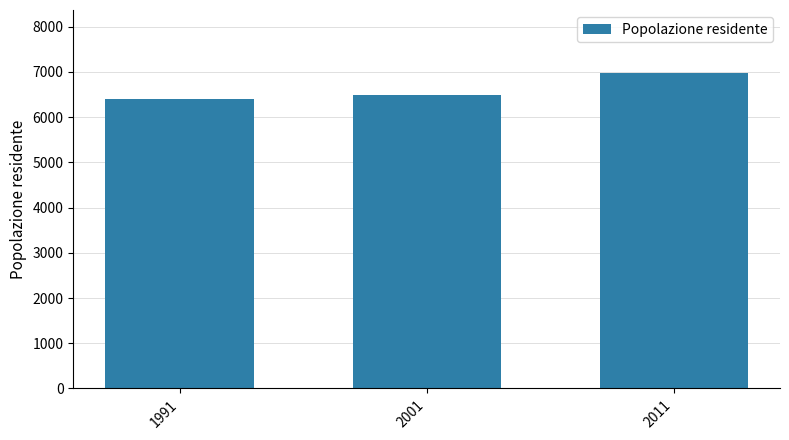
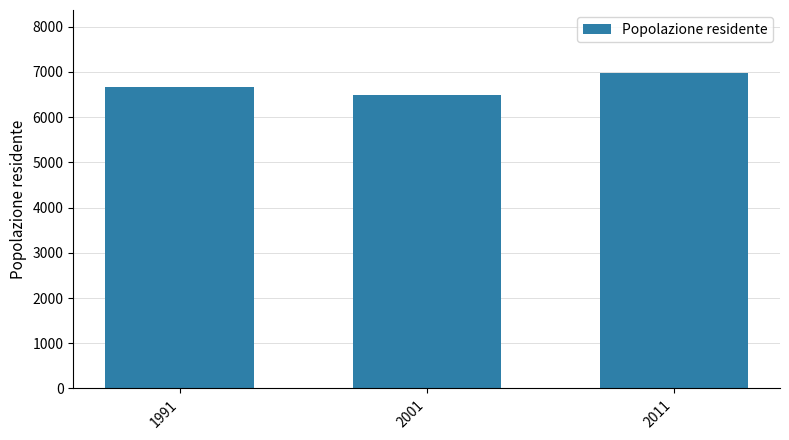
  {
-   "1991": 6400,
+   "1991": 6700,
    "2001": 6500,
    "2011": 7000
  }
